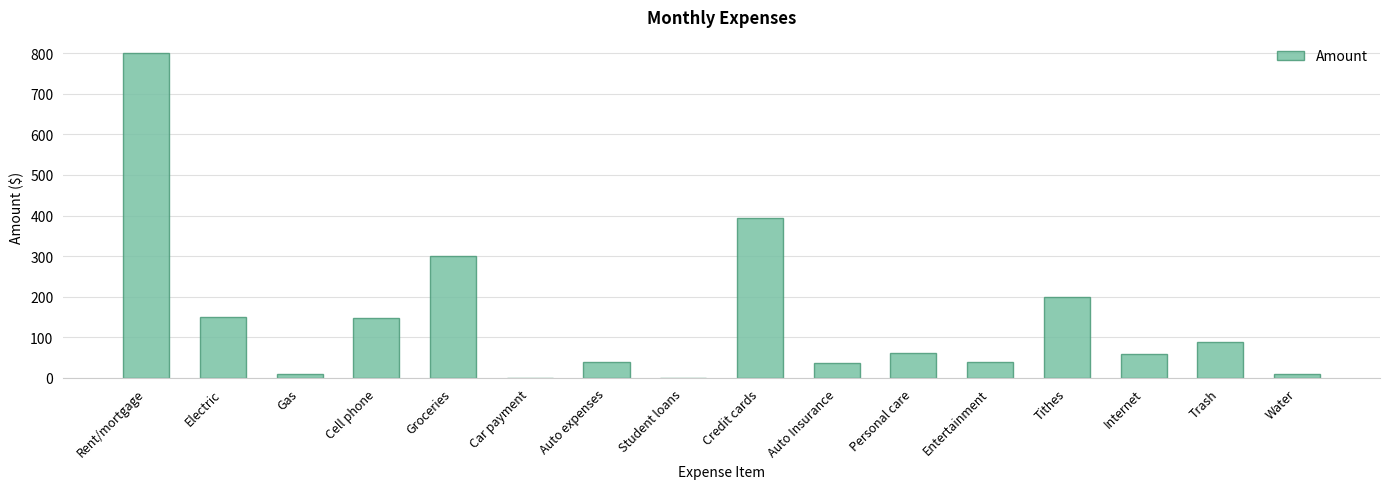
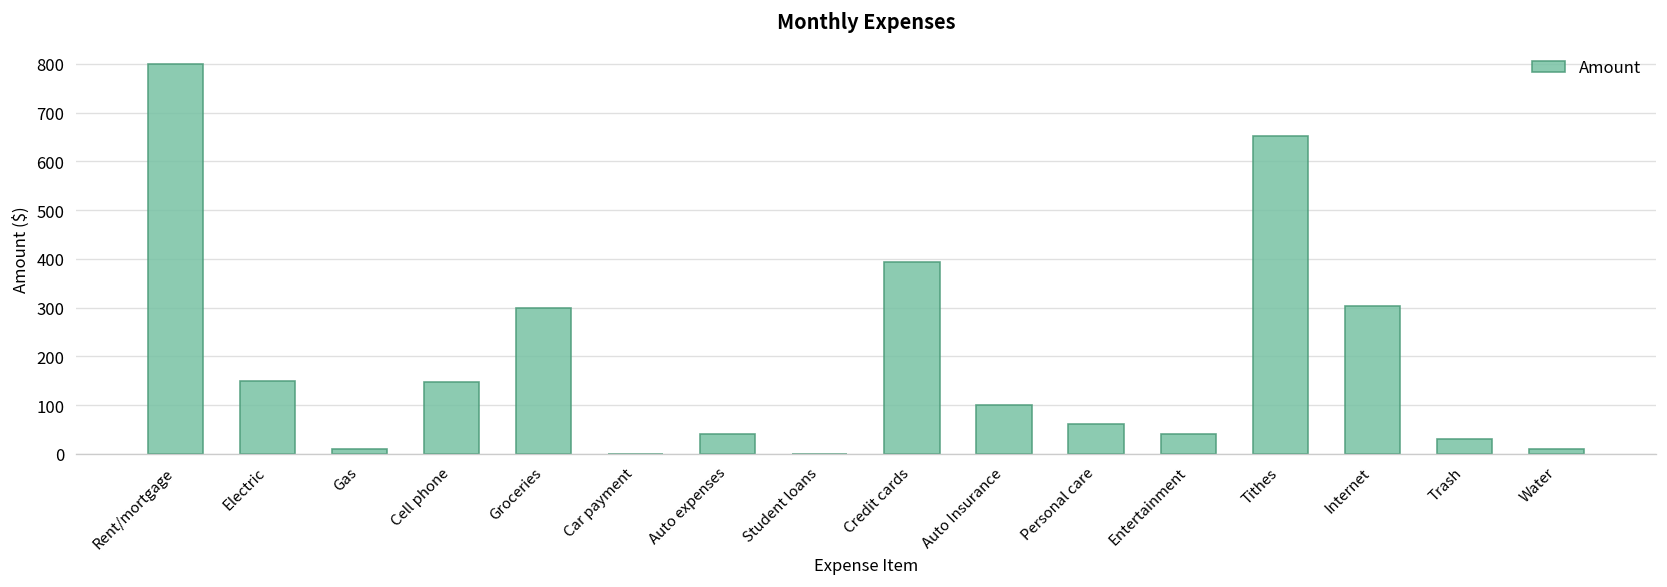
  {
    "Rent/mortgage": 800,
    "Electric": 150,
    "Gas": 10,
    "Cell phone": 150,
    "Groceries": 300,
    "Car payment": 0,
    "Auto expenses": 40,
    "Student loans": 0,
    "Credit cards": 390,
-   "Auto Insurance": 40,
+   "Auto Insurance": 100,
    "Personal care": 60,
    "Entertainment": 40,
-   "Tithes": 200,
-   "Internet": 60,
-   "Trash": 90,
+   "Tithes": 650,
+   "Internet": 300,
+   "Trash": 30,
    "Water": 10
  }
